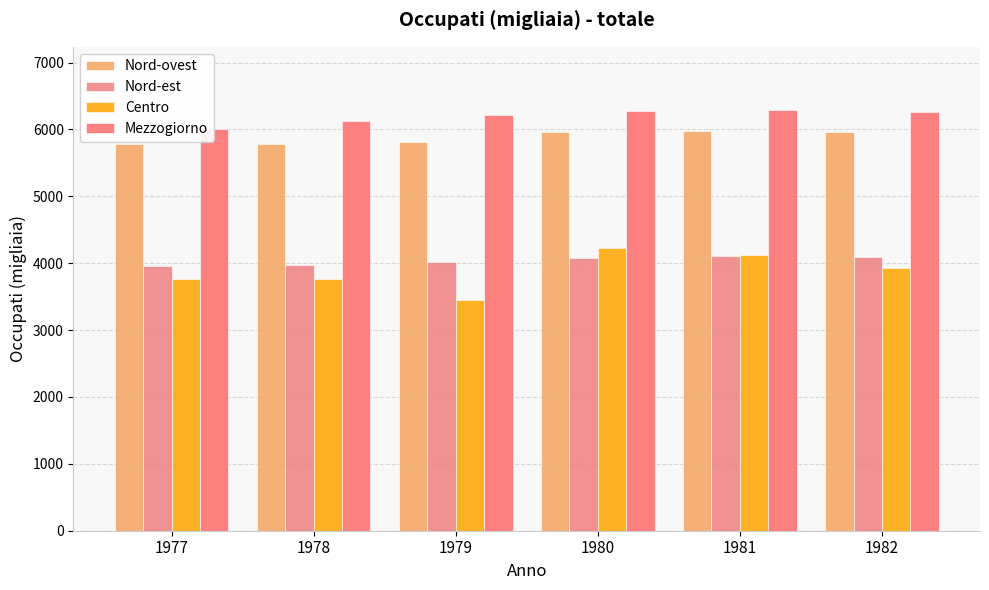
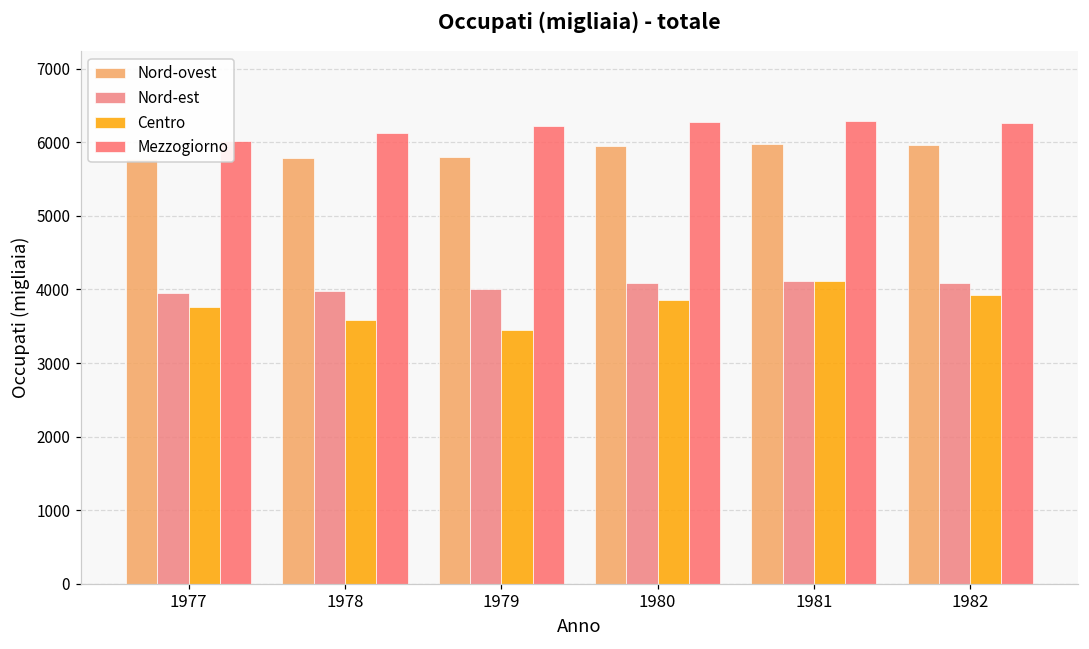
  {
    "Centro": {
      "1977": 3800,
-     "1978": 3800,
+     "1978": 3600,
      "1979": 3500,
-     "1980": 4200,
+     "1980": 3900,
      "1981": 4100,
      "1982": 3900
    }
  }
